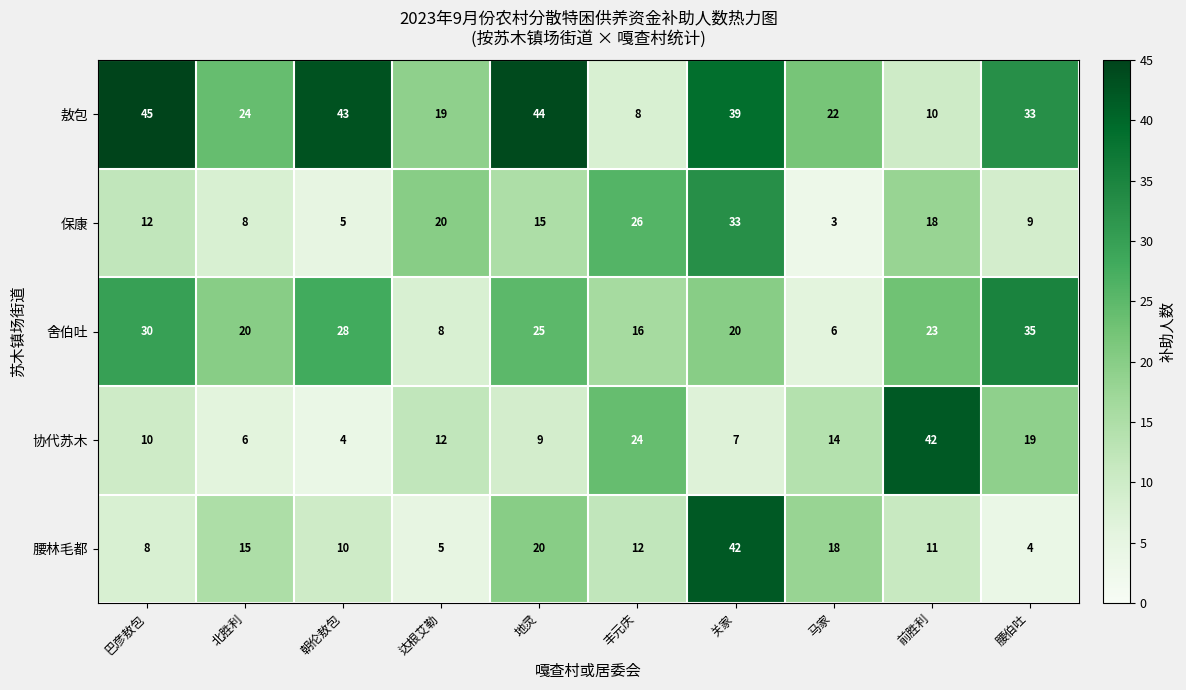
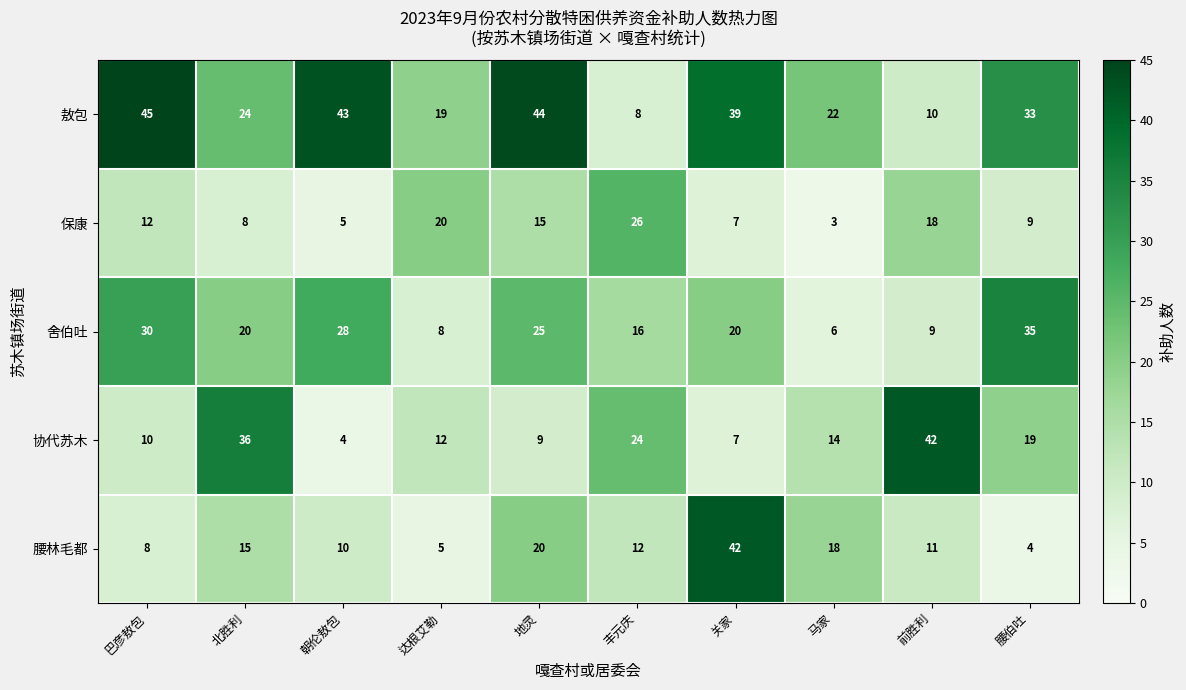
  {
    "敖包": {
      "巴彦敖包": 45,
      "北胜利": 24,
      "朝伦敖包": 43,
      "达根艾勒": 19,
      "地灵": 44,
      "丰元庆": 8,
      "关家": 39,
      "马家": 22,
      "前胜利": 10,
      "腰伯吐": 33
    },
    "保康": {
      "巴彦敖包": 12,
      "北胜利": 8,
      "朝伦敖包": 5,
      "达根艾勒": 20,
      "地灵": 15,
      "丰元庆": 26,
-     "关家": 33,
+     "关家": 7,
      "马家": 3,
      "前胜利": 18,
      "腰伯吐": 9
    },
    "舍伯吐": {
      "巴彦敖包": 30,
      "北胜利": 20,
      "朝伦敖包": 28,
      "达根艾勒": 8,
      "地灵": 25,
      "丰元庆": 16,
      "关家": 20,
      "马家": 6,
-     "前胜利": 23,
+     "前胜利": 9,
      "腰伯吐": 35
    },
    "协代苏木": {
      "巴彦敖包": 10,
-     "北胜利": 6,
+     "北胜利": 36,
      "朝伦敖包": 4,
      "达根艾勒": 12,
      "地灵": 9,
      "丰元庆": 24,
      "关家": 7,
      "马家": 14,
      "前胜利": 42,
      "腰伯吐": 19
    },
    "腰林毛都": {
      "巴彦敖包": 8,
      "北胜利": 15,
      "朝伦敖包": 10,
      "达根艾勒": 5,
      "地灵": 20,
      "丰元庆": 12,
      "关家": 42,
      "马家": 18,
      "前胜利": 11,
      "腰伯吐": 4
    }
  }
